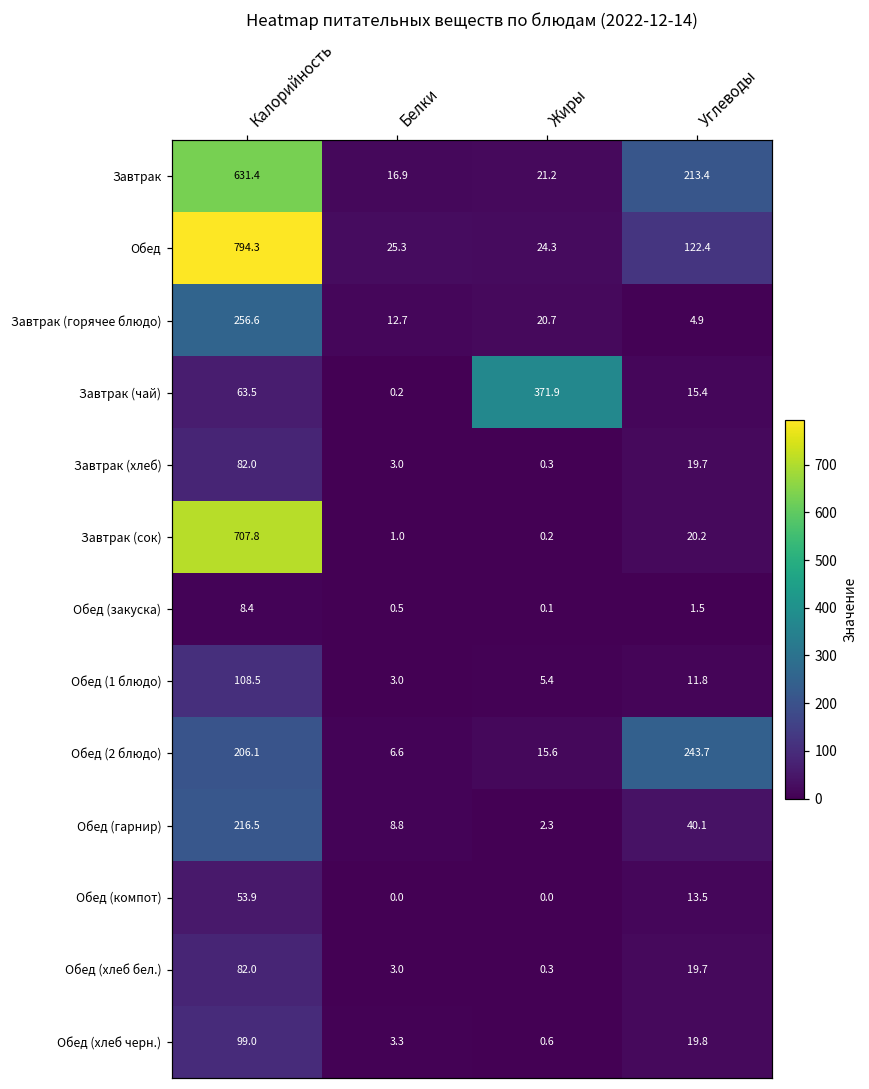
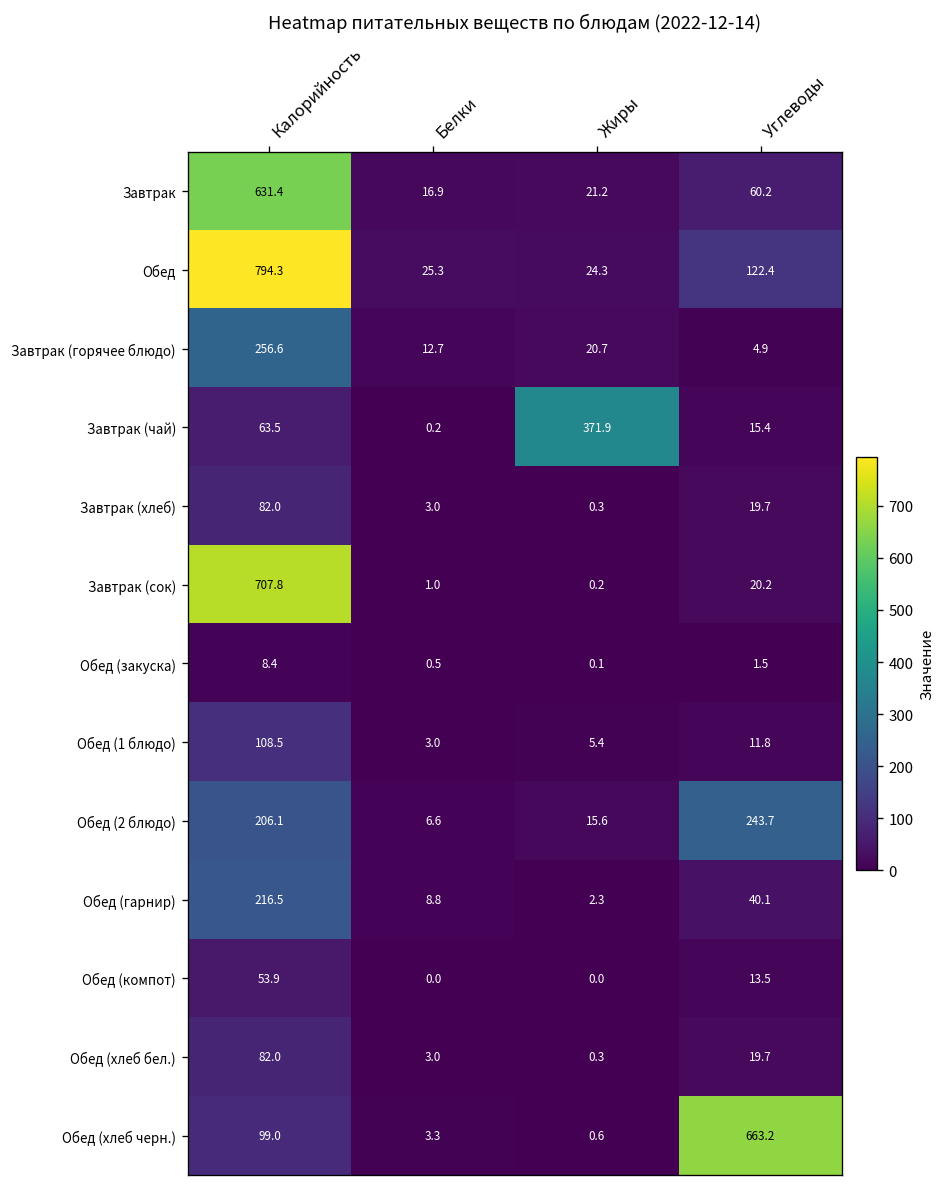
  {
    "Завтрак": {
      "Калорийность": 631.4,
      "Белки": 16.9,
      "Жиры": 21.2,
-     "Углеводы": 213.4
+     "Углеводы": 60.2
    },
    "Обед": {
      "Калорийность": 794.3,
      "Белки": 25.3,
      "Жиры": 24.3,
      "Углеводы": 122.4
    },
    "Завтрак (горячее блюдо)": {
      "Калорийность": 256.6,
      "Белки": 12.7,
      "Жиры": 20.7,
      "Углеводы": 4.9
    },
    "Завтрак (чай)": {
      "Калорийность": 63.5,
      "Белки": 0.2,
      "Жиры": 371.9,
      "Углеводы": 15.4
    },
    "Завтрак (хлеб)": {
      "Калорийность": 82.0,
      "Белки": 3.0,
      "Жиры": 0.3,
      "Углеводы": 19.7
    },
    "Завтрак (сок)": {
      "Калорийность": 707.8,
      "Белки": 1.0,
      "Жиры": 0.2,
      "Углеводы": 20.2
    },
    "Обед (закуска)": {
      "Калорийность": 8.4,
      "Белки": 0.5,
      "Жиры": 0.1,
      "Углеводы": 1.5
    },
    "Обед (1 блюдо)": {
      "Калорийность": 108.5,
      "Белки": 3.0,
      "Жиры": 5.4,
      "Углеводы": 11.8
    },
    "Обед (2 блюдо)": {
      "Калорийность": 206.1,
      "Белки": 6.6,
      "Жиры": 15.6,
      "Углеводы": 243.7
    },
    "Обед (гарнир)": {
      "Калорийность": 216.5,
      "Белки": 8.8,
      "Жиры": 2.3,
      "Углеводы": 40.1
    },
    "Обед (компот)": {
      "Калорийность": 53.9,
      "Белки": 0.0,
      "Жиры": 0.0,
      "Углеводы": 13.5
    },
    "Обед (хлеб бел.)": {
      "Калорийность": 82.0,
      "Белки": 3.0,
      "Жиры": 0.3,
      "Углеводы": 19.7
    },
    "Обед (хлеб черн.)": {
      "Калорийность": 99.0,
      "Белки": 3.3,
      "Жиры": 0.6,
-     "Углеводы": 19.8
+     "Углеводы": 663.2
    }
  }
